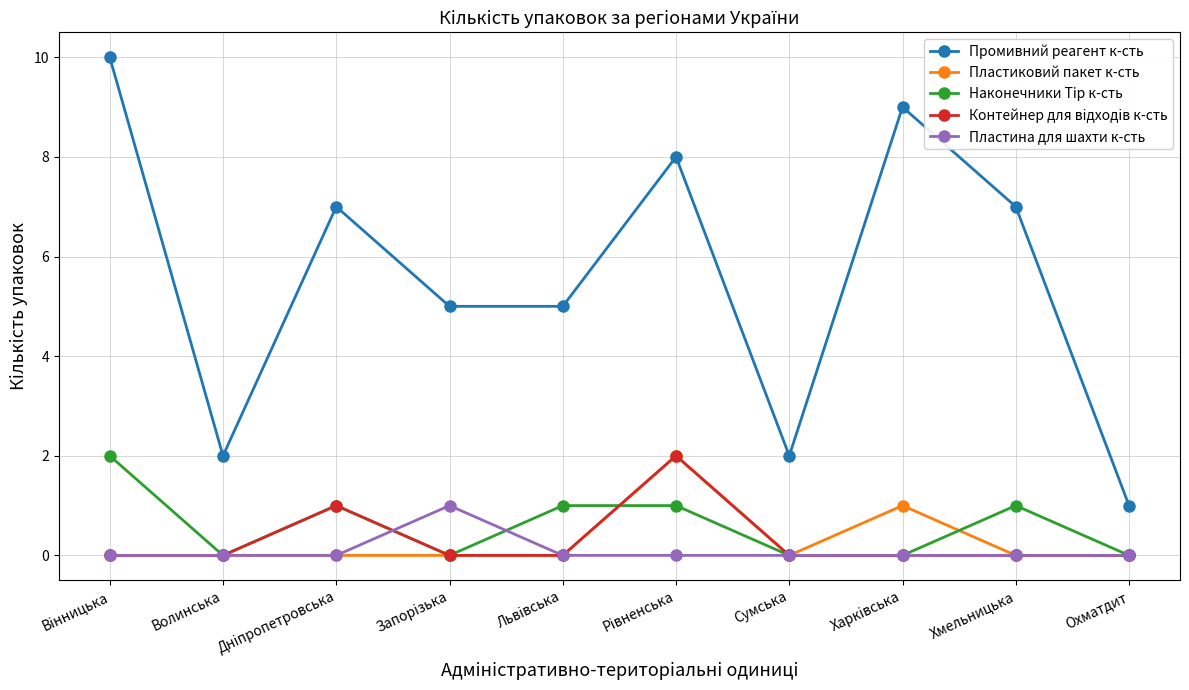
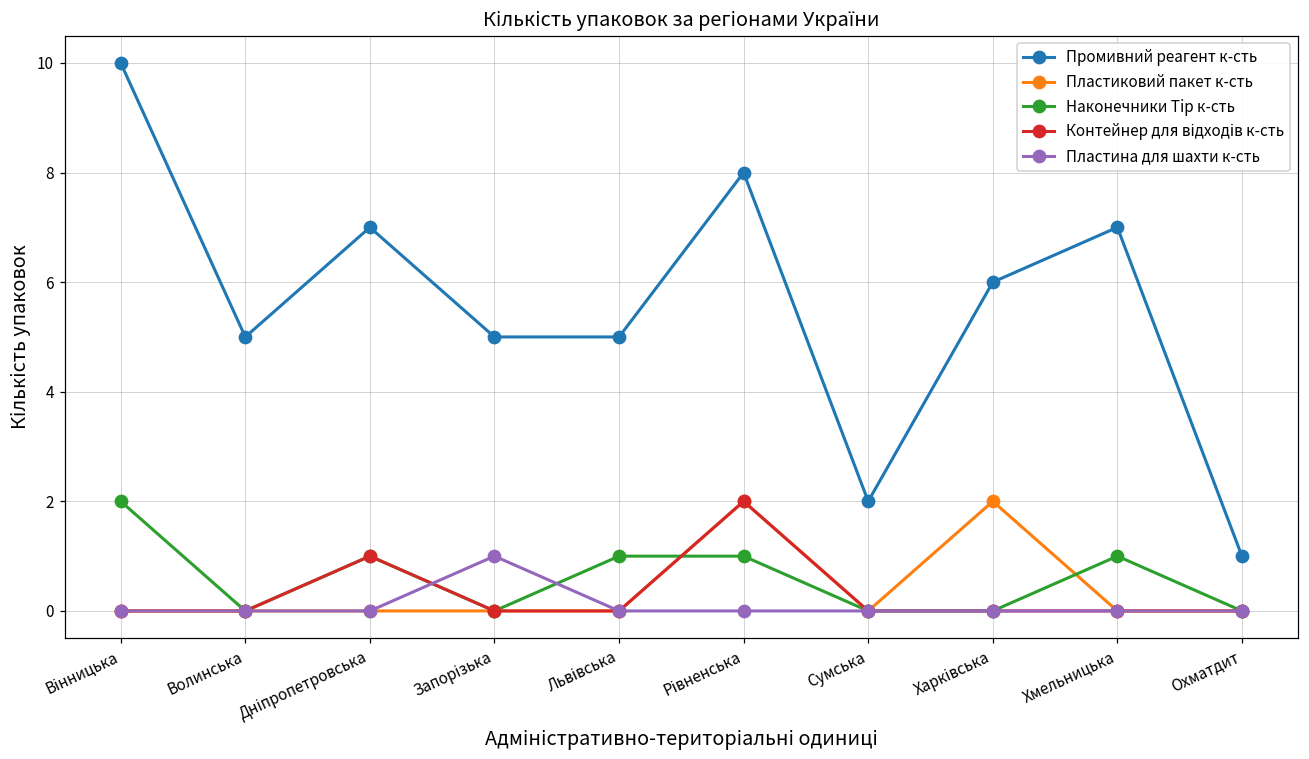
  {
    "Промивний реагент к-сть": {
      "Вінницька": 10,
-     "Волинська": 2,
+     "Волинська": 5,
      "Дніпропетровська": 7,
      "Запорізька": 5,
      "Львівська": 5,
      "Рівненська": 8,
      "Сумська": 2,
-     "Харківська": 9,
+     "Харківська": 6,
      "Хмельницька": 7,
      "Охматдит": 1
    },
    "Пластиковий пакет к-сть": {
-     "Харківська": 1
+     "Харківська": 2
    },
    "Наконечники Tip к-сть": {
      "Вінницька": 2,
      "Львівська": 1,
      "Рівненська": 1,
      "Хмельницька": 1
    },
    "Пластина для шахти к-сть": {
      "Запорізька": 1,
      "Рівненська": 0
    }
  }
